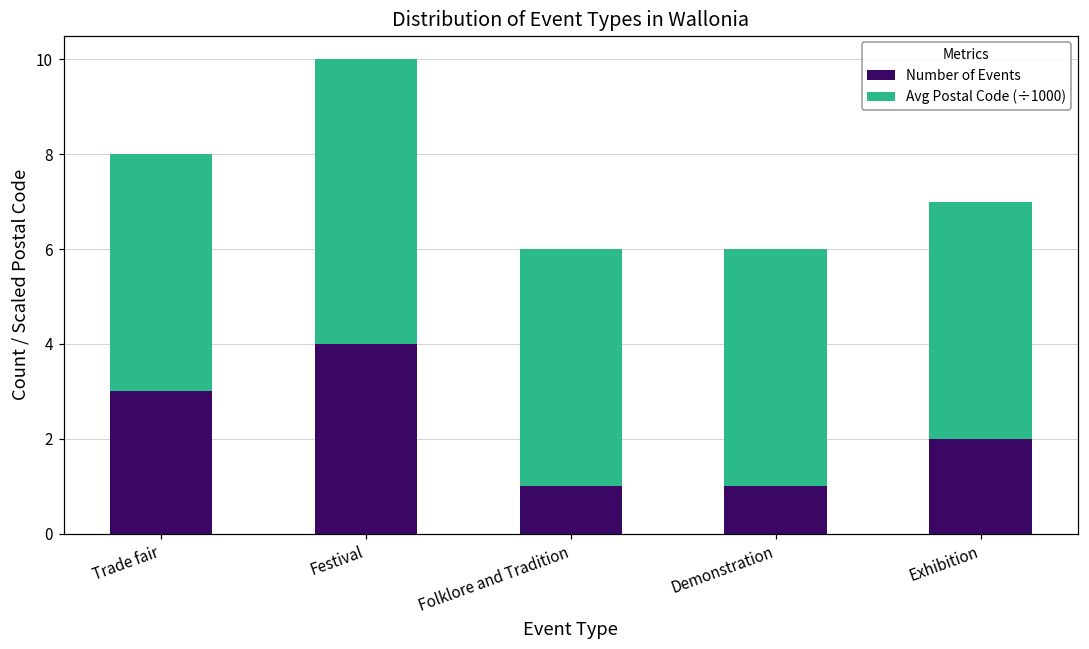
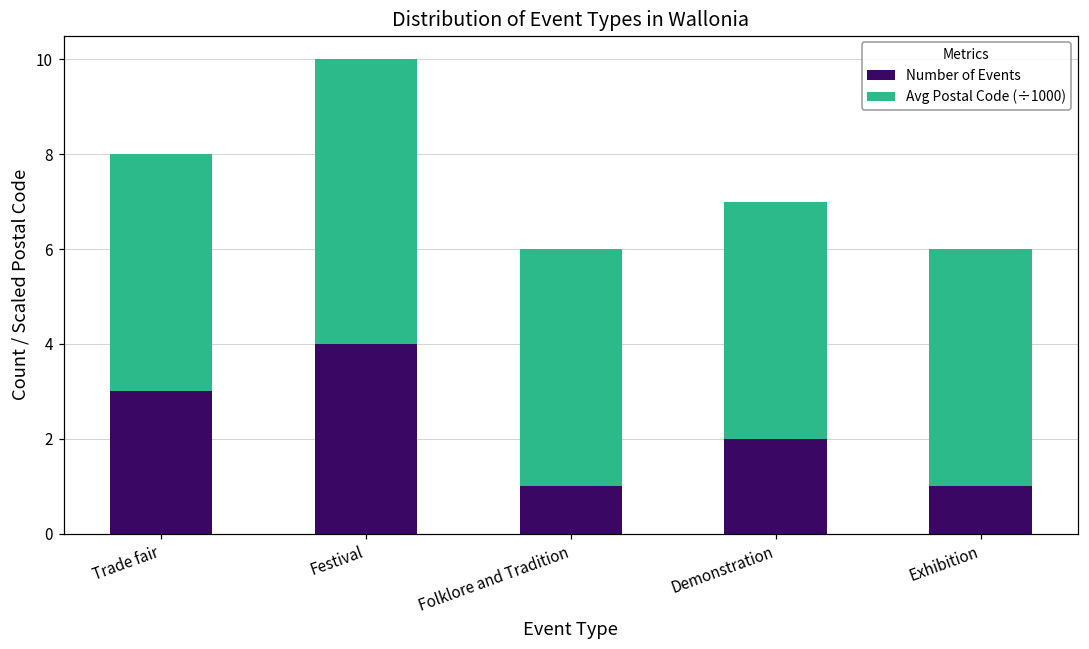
  {
    "Number of Events": {
      "Trade fair": 3,
      "Festival": 4,
      "Folklore and Tradition": 1,
-     "Demonstration": 1,
-     "Exhibition": 2
+     "Demonstration": 2,
+     "Exhibition": 1
    },
    "Avg Postal Code (÷1000)": {
      "Trade fair": 5,
      "Festival": 6,
      "Folklore and Tradition": 5,
      "Demonstration": 5,
      "Exhibition": 5
    }
  }
